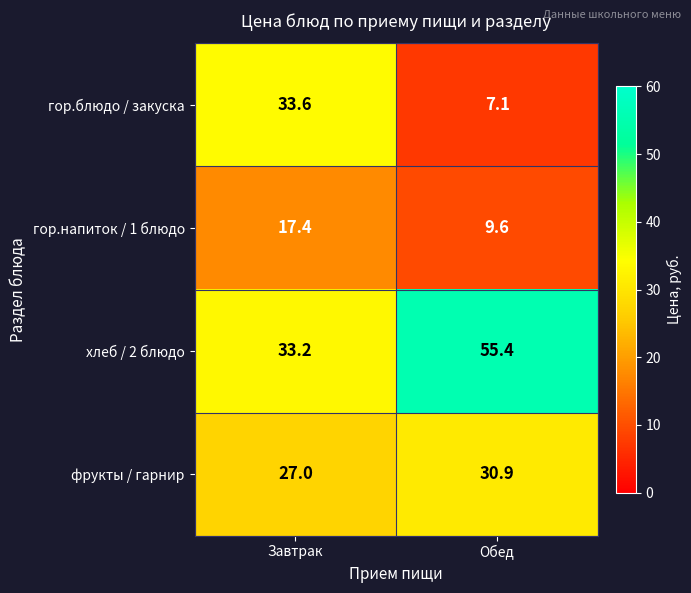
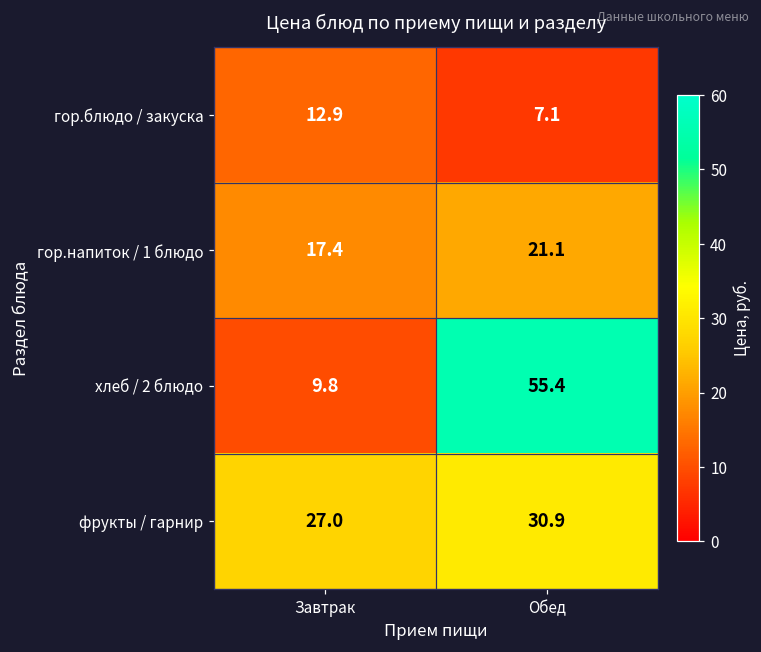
  {
    "гор.блюдо / закуска": {
-     "Завтрак": 33.6,
+     "Завтрак": 12.9,
      "Обед": 7.1
    },
    "гор.напиток / 1 блюдо": {
      "Завтрак": 17.4,
-     "Обед": 9.6
+     "Обед": 21.1
    },
    "хлеб / 2 блюдо": {
-     "Завтрак": 33.2,
+     "Завтрак": 9.8,
      "Обед": 55.4
    },
    "фрукты / гарнир": {
      "Завтрак": 27.0,
      "Обед": 30.9
    }
  }
